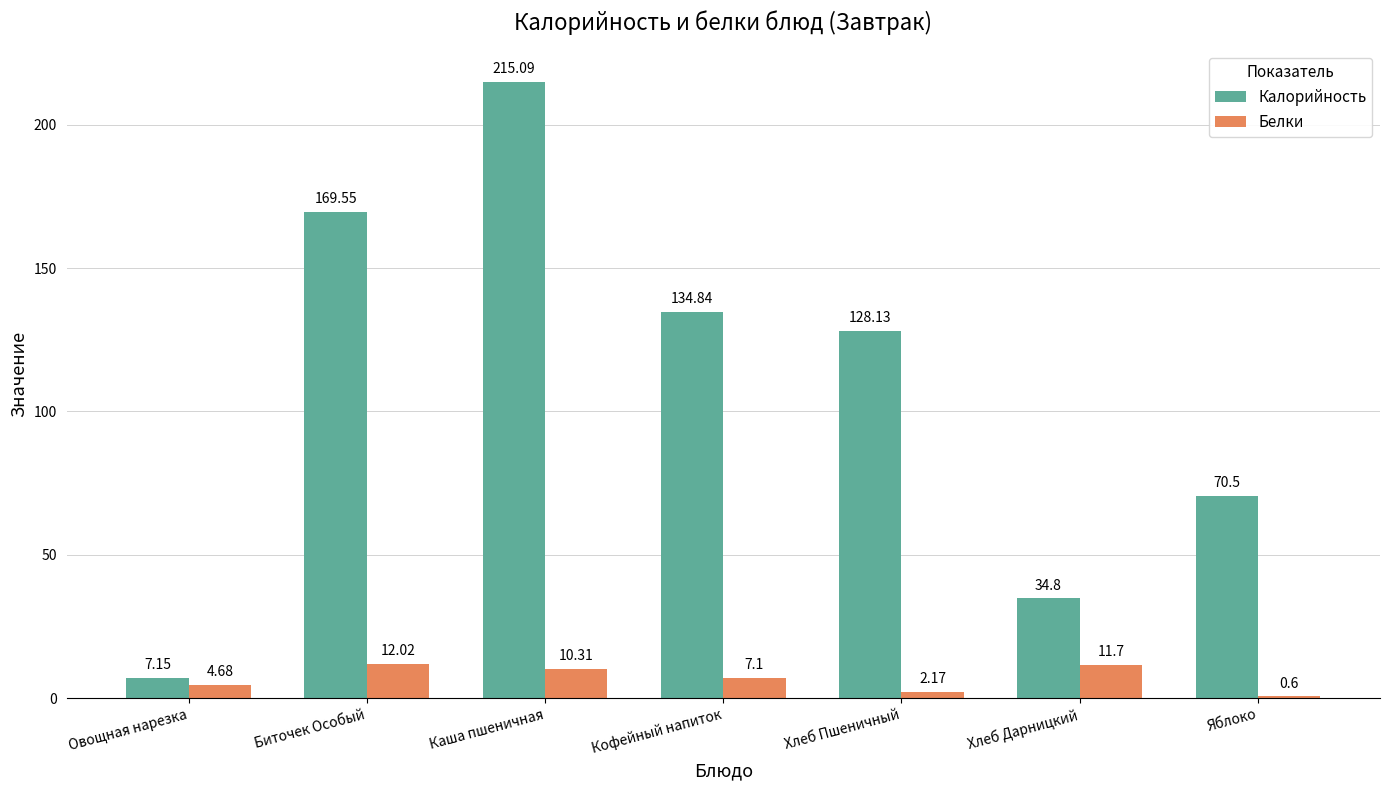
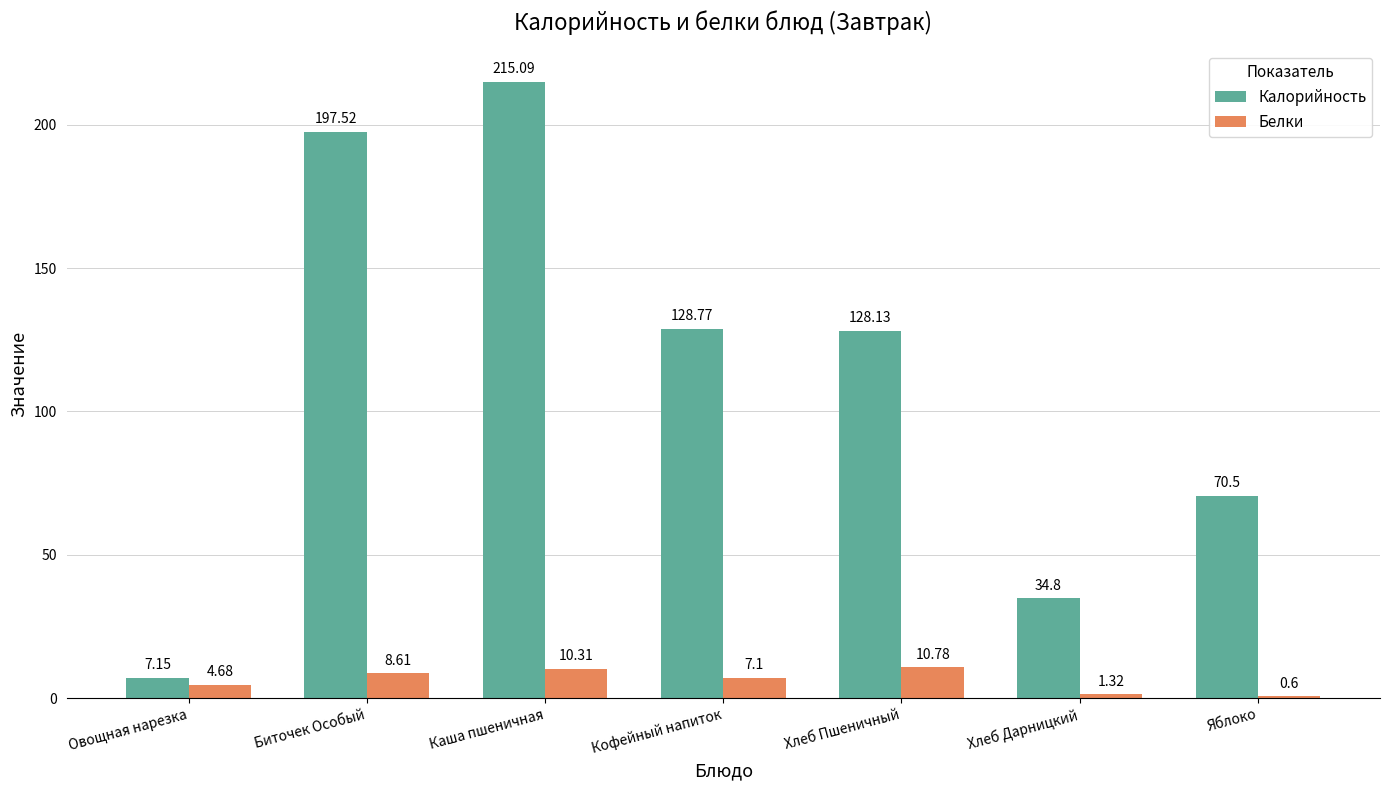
  {
    "Калорийность": {
      "Овощная нарезка": 7.15,
-     "Биточек Особый": 169.55,
+     "Биточек Особый": 197.52,
      "Каша пшеничная": 215.09,
-     "Кофейный напиток": 134.84,
+     "Кофейный напиток": 128.77,
      "Хлеб Пшеничный": 128.13,
      "Хлеб Дарницкий": 34.8,
      "Яблоко": 70.5
    },
    "Белки": {
      "Овощная нарезка": 4.68,
-     "Биточек Особый": 12.02,
+     "Биточек Особый": 8.61,
      "Каша пшеничная": 10.31,
      "Кофейный напиток": 7.1,
-     "Хлеб Пшеничный": 2.17,
-     "Хлеб Дарницкий": 11.7,
+     "Хлеб Пшеничный": 10.78,
+     "Хлеб Дарницкий": 1.32,
      "Яблоко": 0.6
    }
  }
